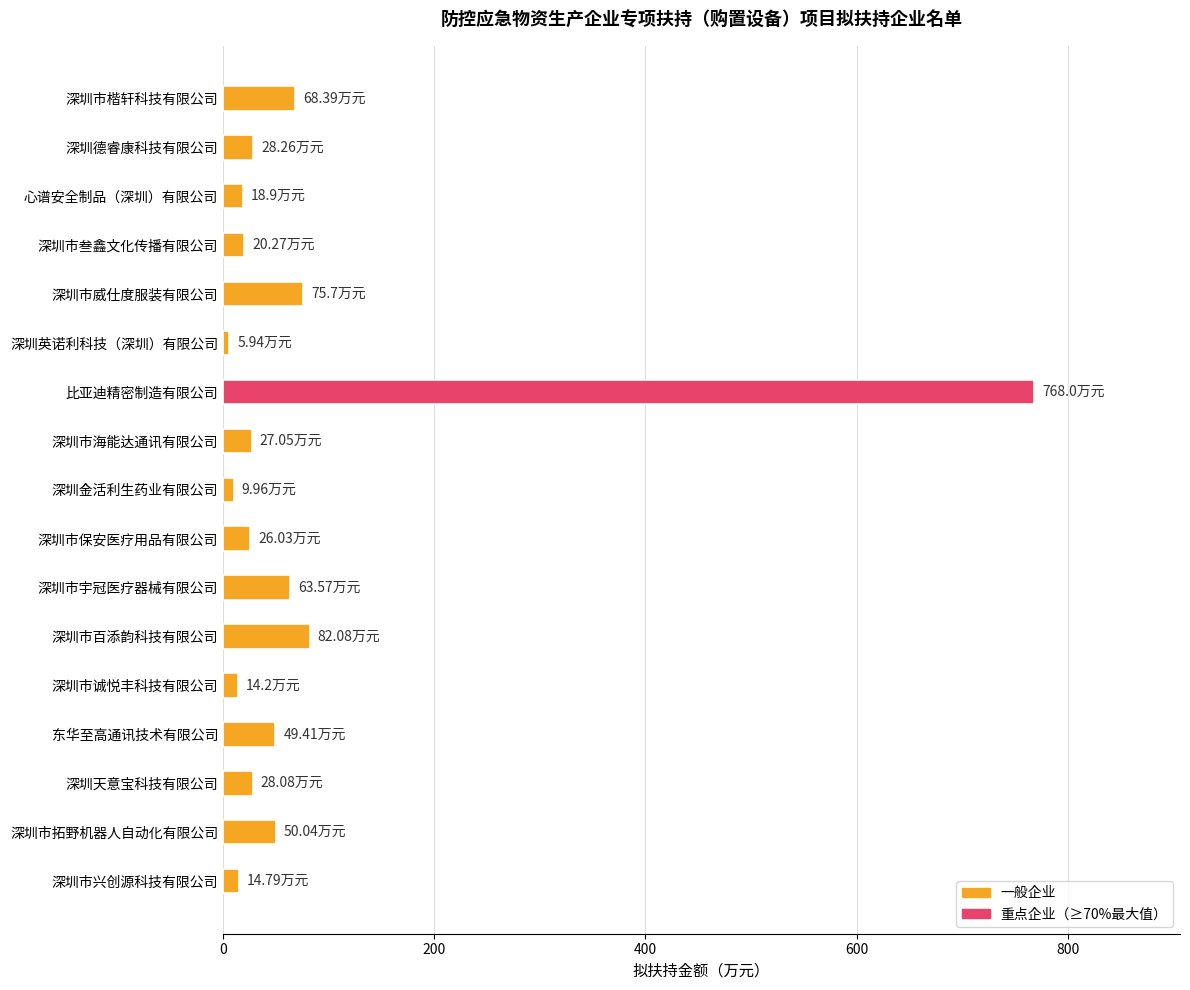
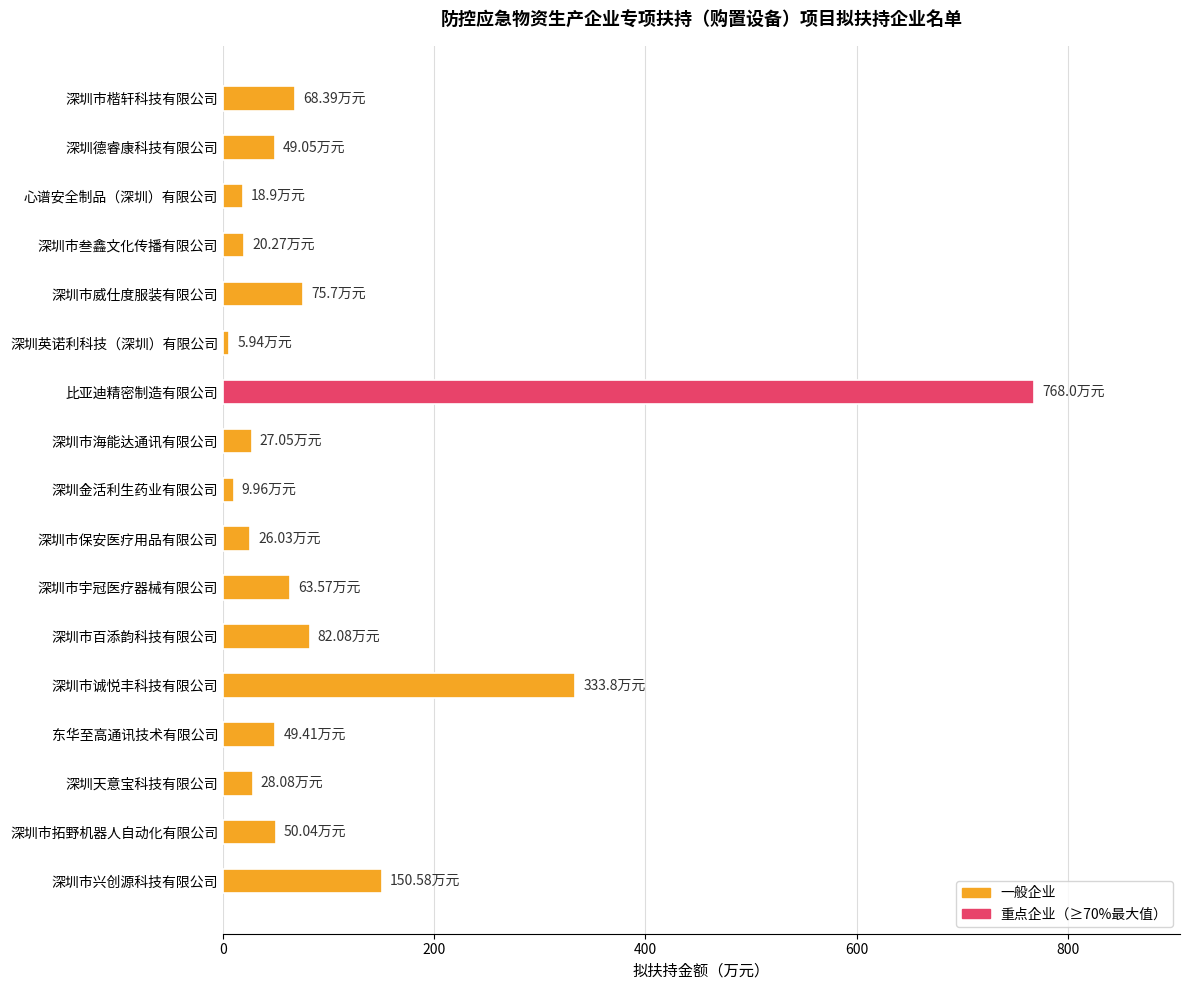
  {
    "深圳市楷轩科技有限公司": 68.39,
-   "深圳德睿康科技有限公司": 28.26,
+   "深圳德睿康科技有限公司": 49.05,
    "心谱安全制品（深圳）有限公司": 18.9,
    "深圳市叁鑫文化传播有限公司": 20.27,
    "深圳市威仕度服装有限公司": 75.7,
    "深圳英诺利科技（深圳）有限公司": 5.94,
    "比亚迪精密制造有限公司": 768.0,
    "深圳市海能达通讯有限公司": 27.05,
    "深圳金活利生药业有限公司": 9.96,
    "深圳市保安医疗用品有限公司": 26.03,
    "深圳市宇冠医疗器械有限公司": 63.57,
    "深圳市百添韵科技有限公司": 82.08,
-   "深圳市诚悦丰科技有限公司": 14.2,
+   "深圳市诚悦丰科技有限公司": 333.8,
    "东华至高通讯技术有限公司": 49.41,
    "深圳天意宝科技有限公司": 28.08,
    "深圳市拓野机器人自动化有限公司": 50.04,
-   "深圳市兴创源科技有限公司": 14.79
+   "深圳市兴创源科技有限公司": 150.58
  }
